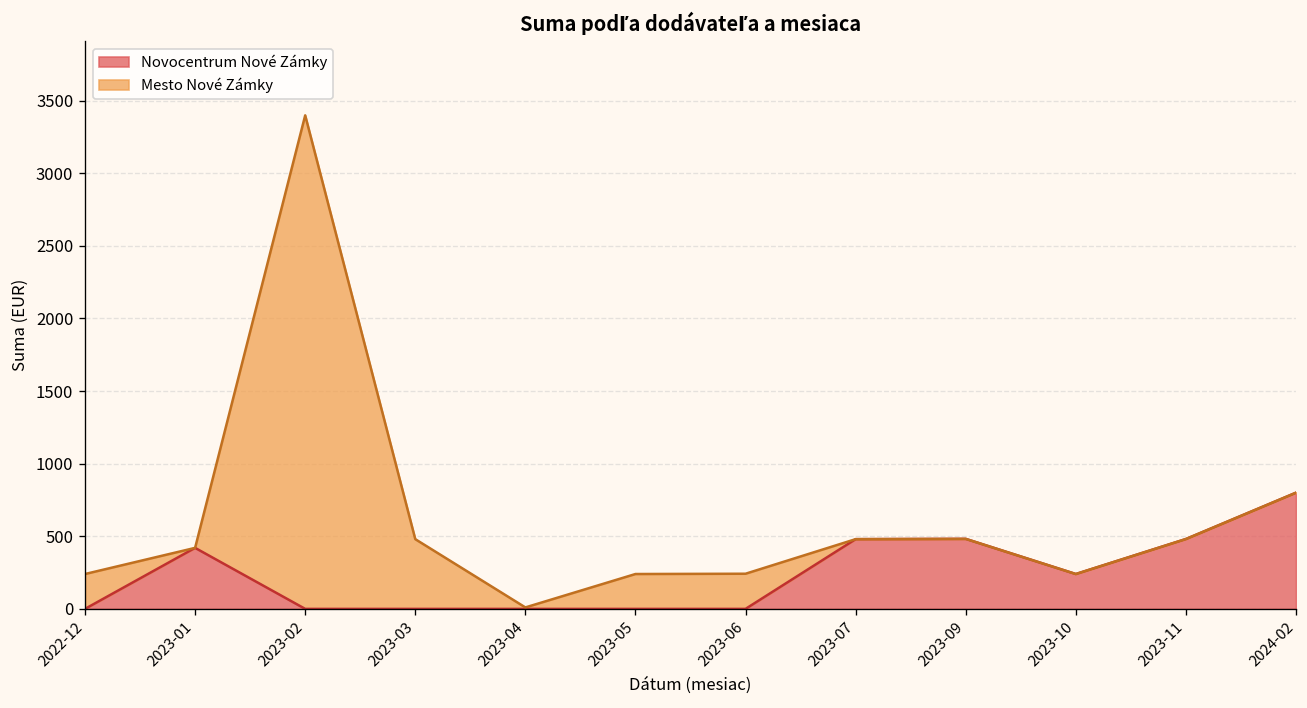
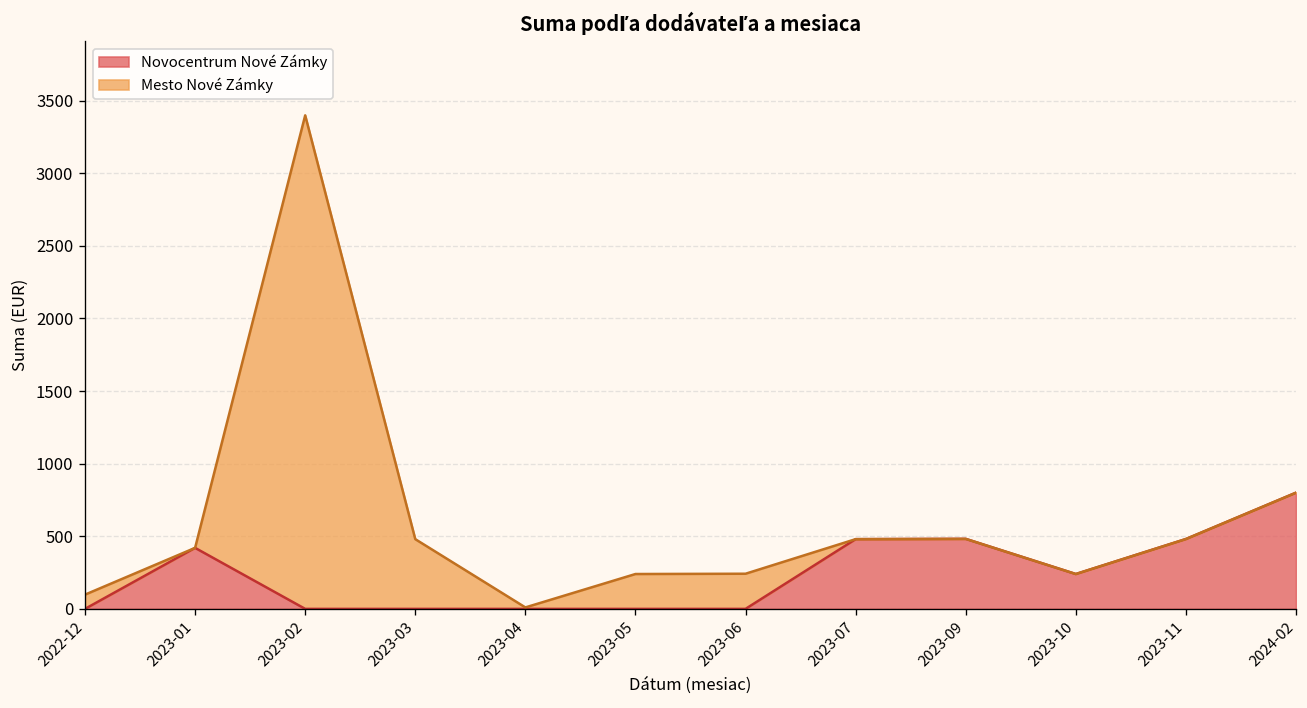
  {
    "Novocentrum Nové Zámky": {
      "2022-12": 0,
      "2023-02": 0,
      "2023-03": 0,
      "2023-05": 0,
      "2023-06": 0
    },
    "Mesto Nové Zámky": {
-     "2022-12": 240,
+     "2022-12": 100,
      "2023-02": 3400,
      "2023-03": 480,
      "2023-05": 240,
      "2023-06": 240
    }
  }
